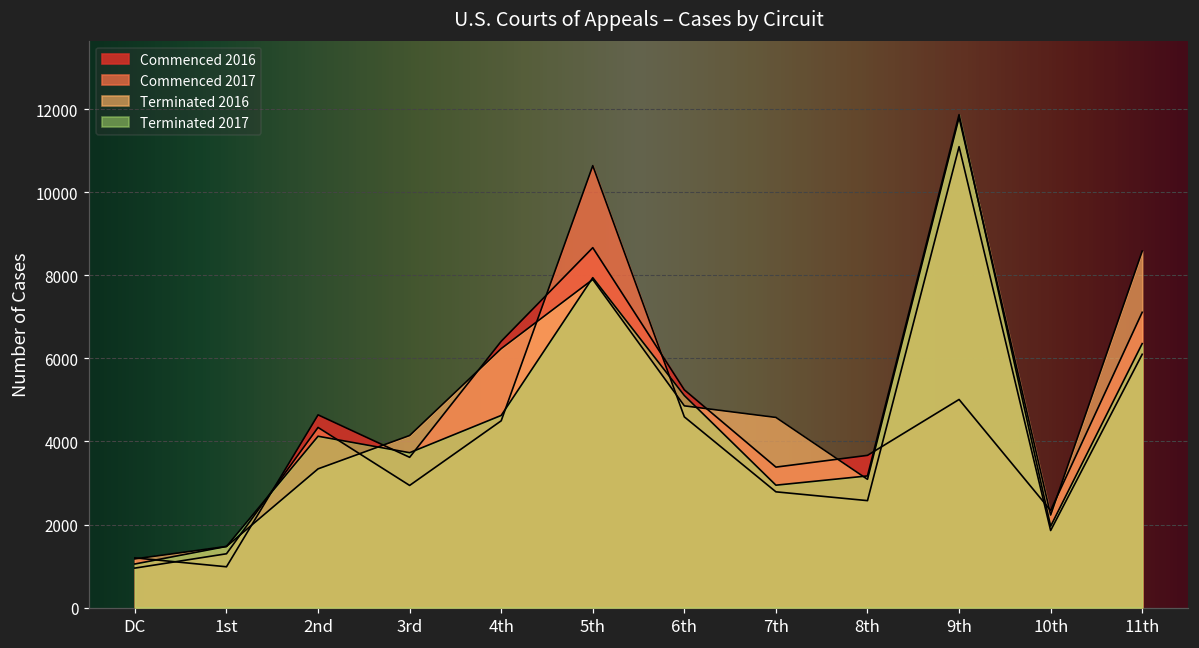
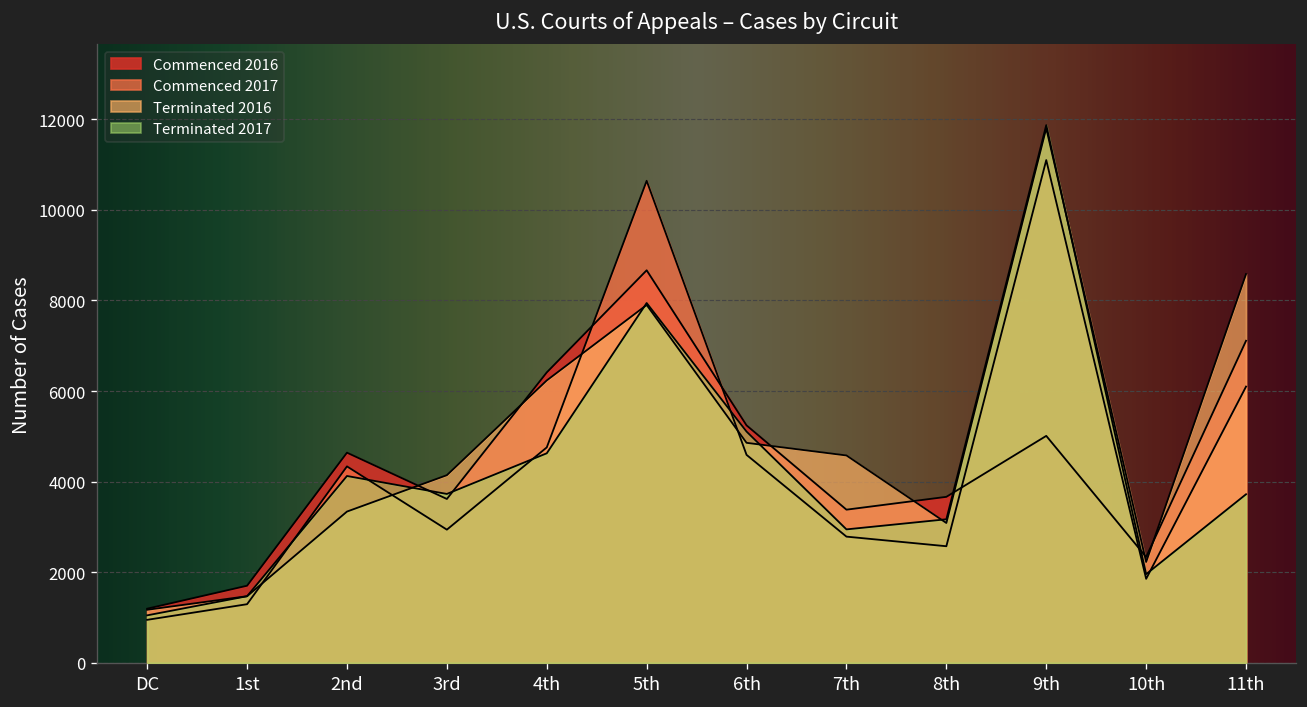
  {
    "Commenced 2016": {
-     "1st": 1000,
+     "1st": 1700,
      "2nd": 4600,
      "3rd": 3600,
      "4th": 6400,
      "5th": 8700,
      "6th": 5200,
      "7th": 3400,
      "8th": 3700,
      "9th": 5000,
      "10th": 2300,
      "11th": 7100
    },
    "Commenced 2017": {
      "DC": 1000,
      "1st": 1300,
      "2nd": 4300,
      "3rd": 2900,
-     "4th": 4500,
+     "4th": 4800,
      "5th": 10600,
      "6th": 4600,
      "7th": 2800,
      "8th": 2600,
      "9th": 11100,
      "10th": 1900,
      "11th": 6100
    },
    "Terminated 2016": {
      "2nd": 3300,
      "3rd": 4100,
      "4th": 6200,
      "6th": 4900,
      "7th": 4600,
      "8th": 3100,
      "9th": 11800,
      "10th": 2200,
      "11th": 8600
    },
    "Terminated 2017": {
      "DC": 1100,
      "2nd": 4100,
      "3rd": 3700,
      "4th": 4600,
      "6th": 5100,
      "7th": 2900,
      "8th": 3200,
      "9th": 11900,
      "10th": 2000,
-     "11th": 6400
+     "11th": 3700
    }
  }
